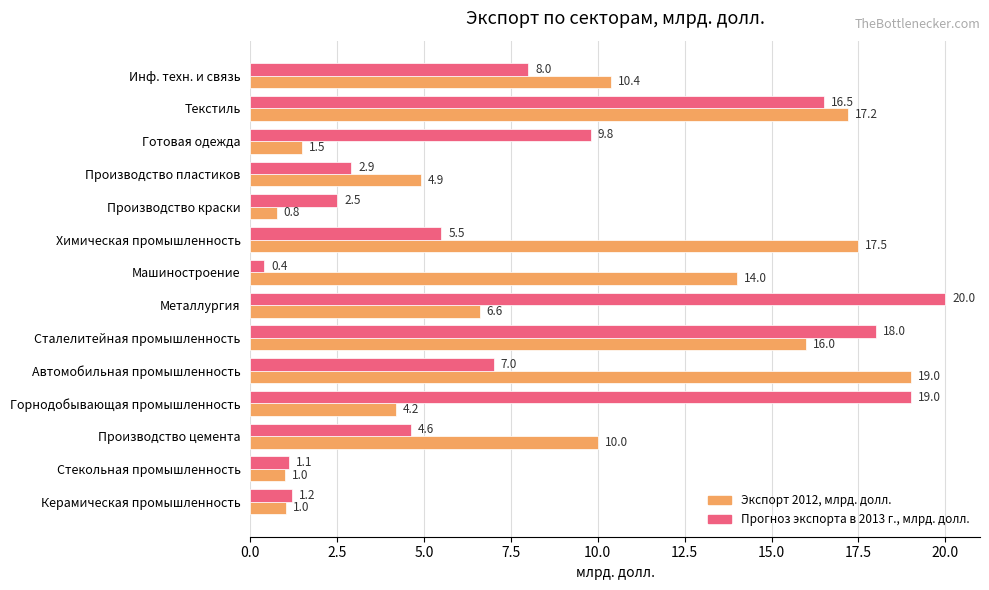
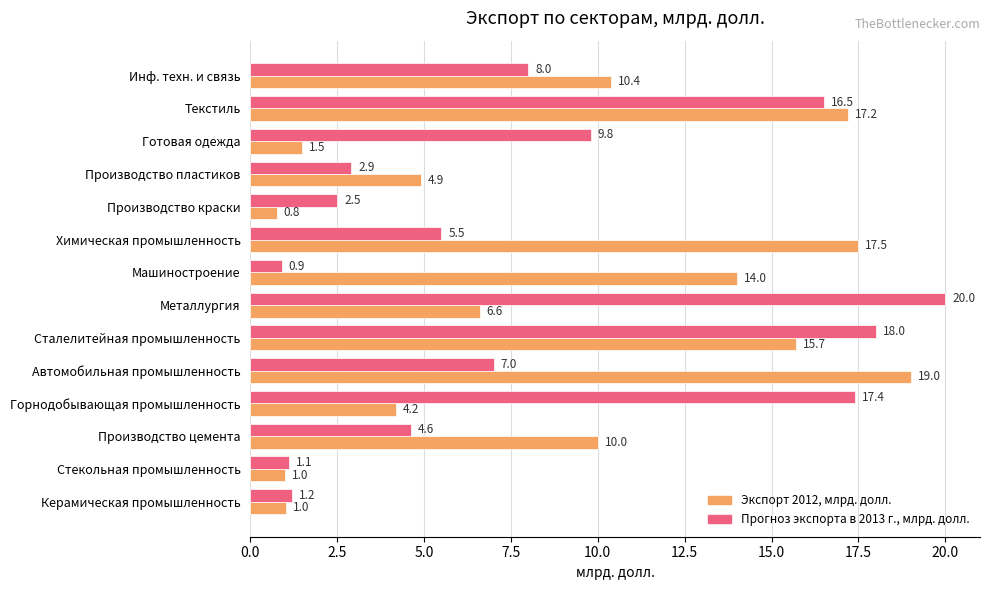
  {
    "Экспорт 2012, млрд. долл.": {
      "Инф. техн. и связь": 10.4,
      "Текстиль": 17.2,
      "Готовая одежда": 1.5,
      "Производство пластиков": 4.9,
      "Производство краски": 0.8,
      "Химическая промышленность": 17.5,
      "Машиностроение": 14.0,
      "Металлургия": 6.6,
-     "Сталелитейная промышленность": 16.0,
+     "Сталелитейная промышленность": 15.7,
      "Автомобильная промышленность": 19.0,
      "Горнодобывающая промышленность": 4.2,
      "Производство цемента": 10.0,
      "Стекольная промышленность": 1.0,
      "Керамическая промышленность": 1.0
    },
    "Прогноз экспорта в 2013 г., млрд. долл.": {
      "Инф. техн. и связь": 8.0,
      "Текстиль": 16.5,
      "Готовая одежда": 9.8,
      "Производство пластиков": 2.9,
      "Производство краски": 2.5,
      "Химическая промышленность": 5.5,
-     "Машиностроение": 0.4,
+     "Машиностроение": 0.9,
      "Металлургия": 20.0,
      "Сталелитейная промышленность": 18.0,
      "Автомобильная промышленность": 7.0,
-     "Горнодобывающая промышленность": 19.0,
+     "Горнодобывающая промышленность": 17.4,
      "Производство цемента": 4.6,
      "Стекольная промышленность": 1.1,
      "Керамическая промышленность": 1.2
    }
  }
